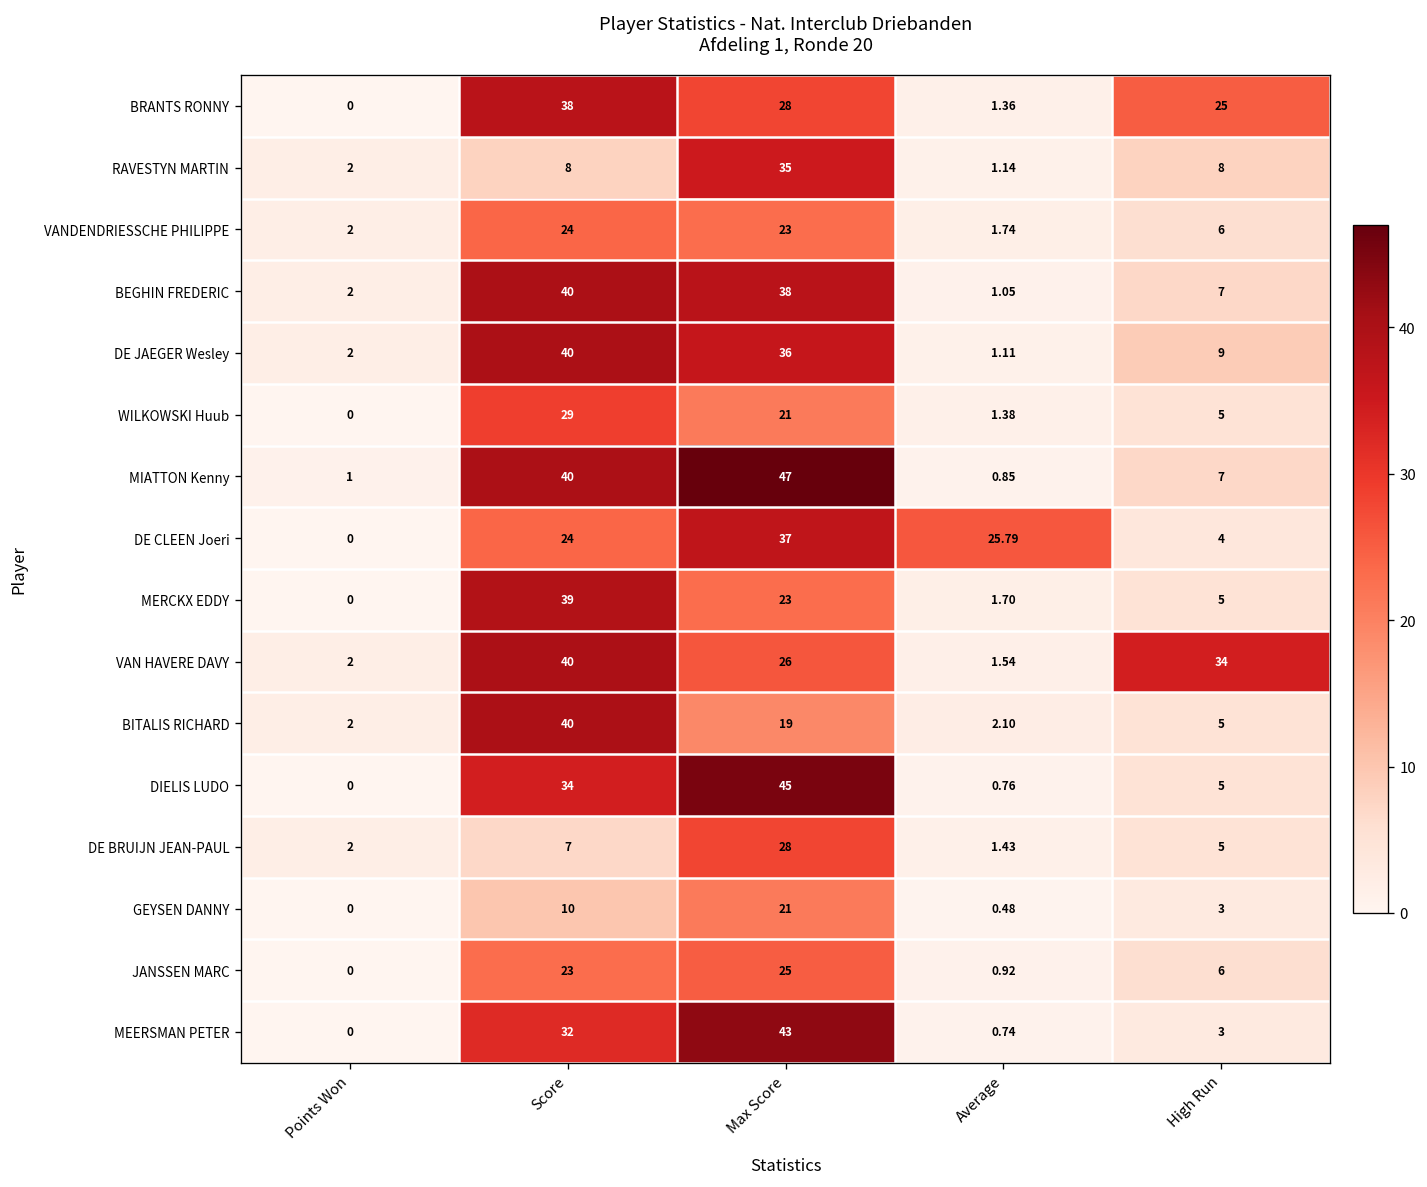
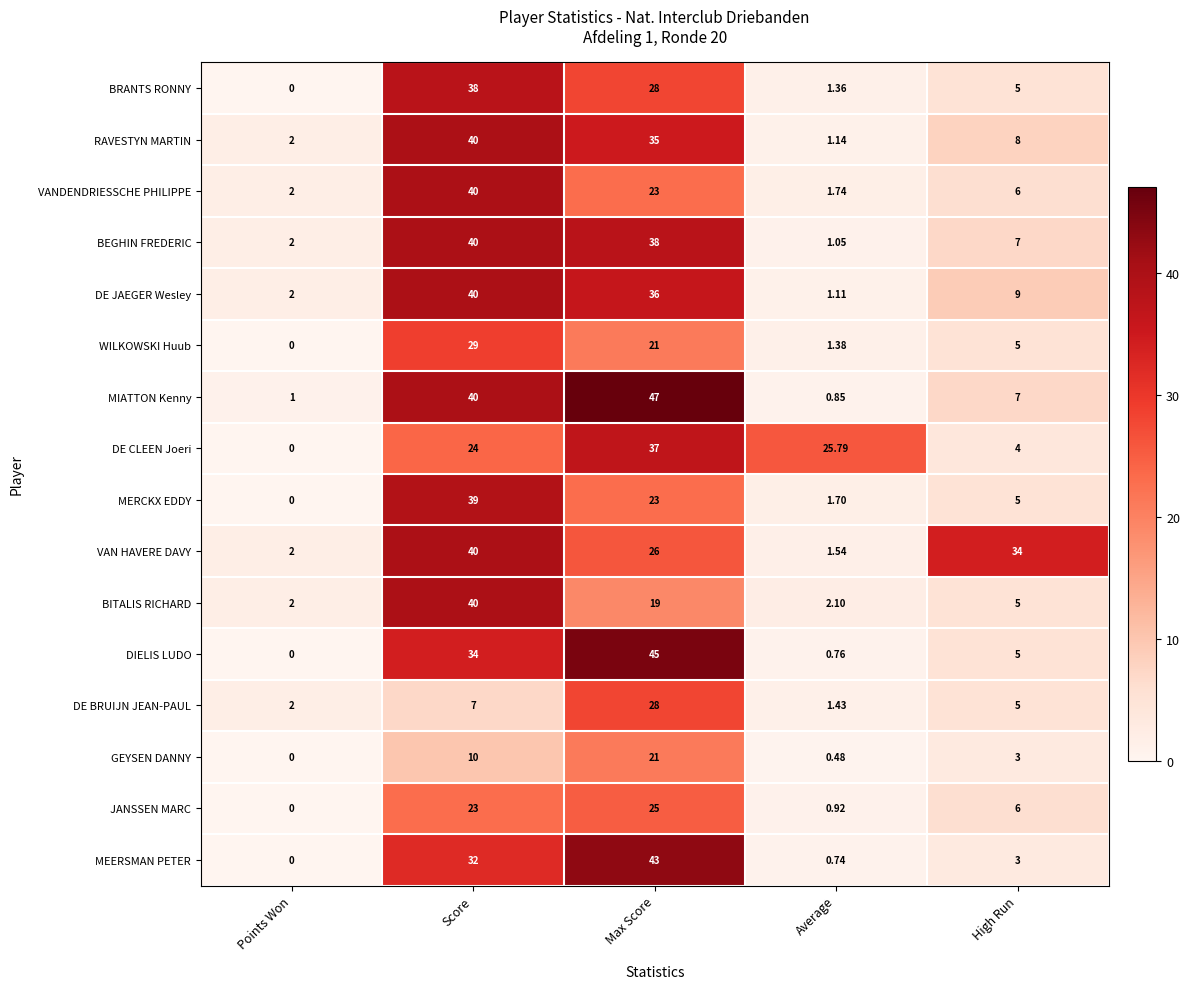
  {
    "BRANTS RONNY": {
      "Points Won": 0,
      "Score": 38,
      "Max Score": 28,
      "Average": 1.36,
-     "High Run": 25
+     "High Run": 5
    },
    "RAVESTYN MARTIN": {
      "Points Won": 2,
-     "Score": 8,
+     "Score": 40,
      "Max Score": 35,
      "Average": 1.14,
      "High Run": 8
    },
    "VANDENDRIESSCHE PHILIPPE": {
      "Points Won": 2,
-     "Score": 24,
+     "Score": 40,
      "Max Score": 23,
      "Average": 1.74,
      "High Run": 6
    },
    "BEGHIN FREDERIC": {
      "Points Won": 2,
      "Score": 40,
      "Max Score": 38,
      "Average": 1.05,
      "High Run": 7
    },
    "DE JAEGER Wesley": {
      "Points Won": 2,
      "Score": 40,
      "Max Score": 36,
      "Average": 1.11,
      "High Run": 9
    },
    "WILKOWSKI Huub": {
      "Points Won": 0,
      "Score": 29,
      "Max Score": 21,
      "Average": 1.38,
      "High Run": 5
    },
    "MIATTON Kenny": {
      "Points Won": 1,
      "Score": 40,
      "Max Score": 47,
      "Average": 0.85,
      "High Run": 7
    },
    "DE CLEEN Joeri": {
      "Points Won": 0,
      "Score": 24,
      "Max Score": 37,
      "Average": 25.79,
      "High Run": 4
    },
    "MERCKX EDDY": {
      "Points Won": 0,
      "Score": 39,
      "Max Score": 23,
      "Average": 1.70,
      "High Run": 5
    },
    "VAN HAVERE DAVY": {
      "Points Won": 2,
      "Score": 40,
      "Max Score": 26,
      "Average": 1.54,
      "High Run": 34
    },
    "BITALIS RICHARD": {
      "Points Won": 2,
      "Score": 40,
      "Max Score": 19,
      "Average": 2.10,
      "High Run": 5
    },
    "DIELIS LUDO": {
      "Points Won": 0,
      "Score": 34,
      "Max Score": 45,
      "Average": 0.76,
      "High Run": 5
    },
    "DE BRUIJN JEAN-PAUL": {
      "Points Won": 2,
      "Score": 7,
      "Max Score": 28,
      "Average": 1.43,
      "High Run": 5
    },
    "GEYSEN DANNY": {
      "Points Won": 0,
      "Score": 10,
      "Max Score": 21,
      "Average": 0.48,
      "High Run": 3
    },
    "JANSSEN MARC": {
      "Points Won": 0,
      "Score": 23,
      "Max Score": 25,
      "Average": 0.92,
      "High Run": 6
    },
    "MEERSMAN PETER": {
      "Points Won": 0,
      "Score": 32,
      "Max Score": 43,
      "Average": 0.74,
      "High Run": 3
    }
  }
